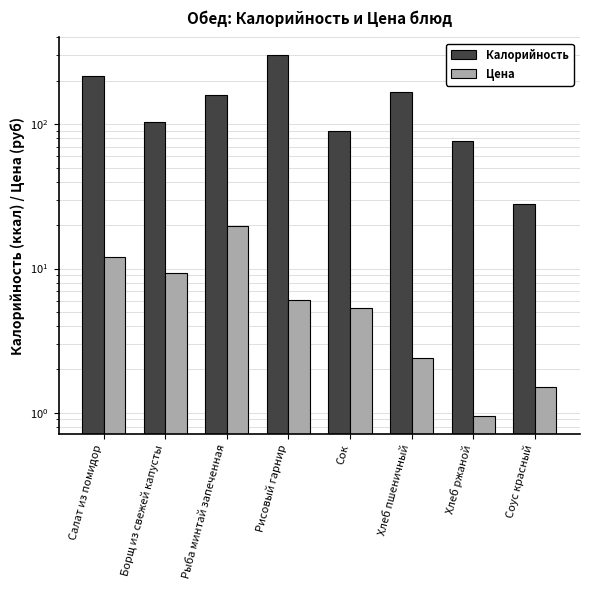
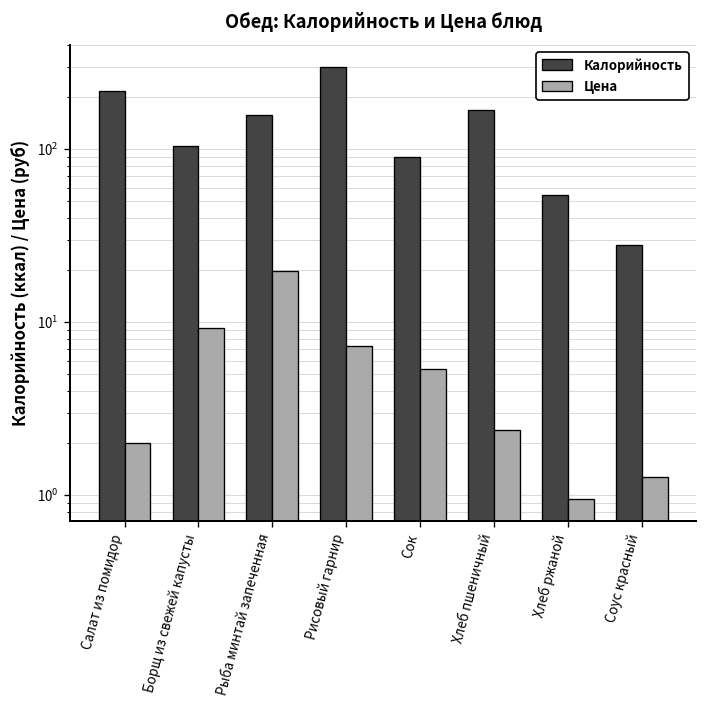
  {
    "Калорийность": {
      "Салат из помидор": 220,
      "Борщ из свежей капусты": 100,
      "Рыба минтай запеченная": 160,
      "Рисовый гарнир": 300,
      "Сок": 90,
      "Хлеб пшеничный": 170,
-     "Хлеб ржаной": 80,
+     "Хлеб ржаной": 54,
      "Соус красный": 28
    },
    "Цена": {
-     "Салат из помидор": 12,
+     "Салат из помидор": 2,
      "Борщ из свежей капусты": 9,
      "Рыба минтай запеченная": 20,
-     "Рисовый гарнир": 6.0,
+     "Рисовый гарнир": 7,
      "Сок": 5.4,
      "Хлеб пшеничный": 2.4,
      "Хлеб ржаной": 1.0,
-     "Соус красный": 1.5
+     "Соус красный": 1.3
    }
  }
